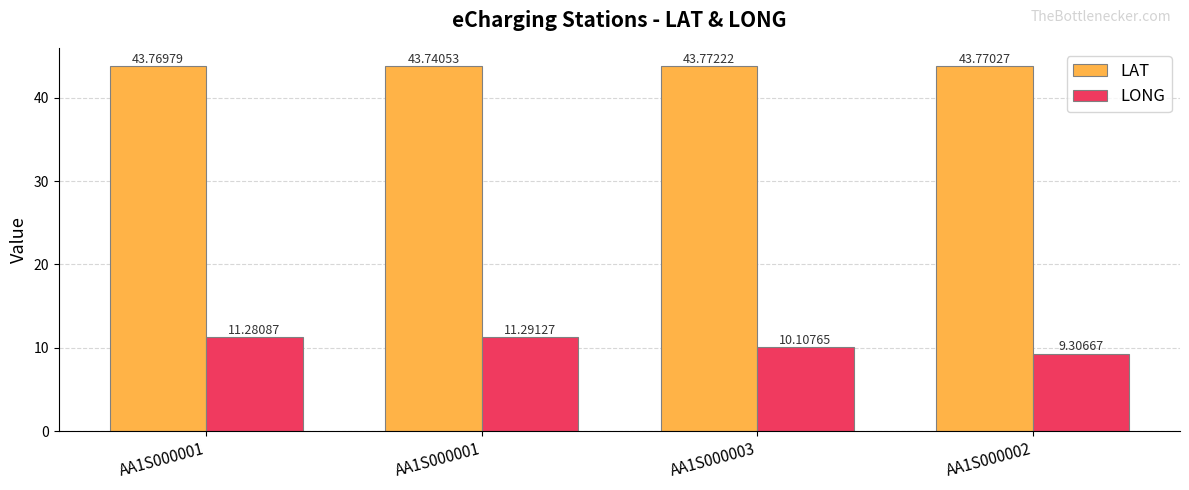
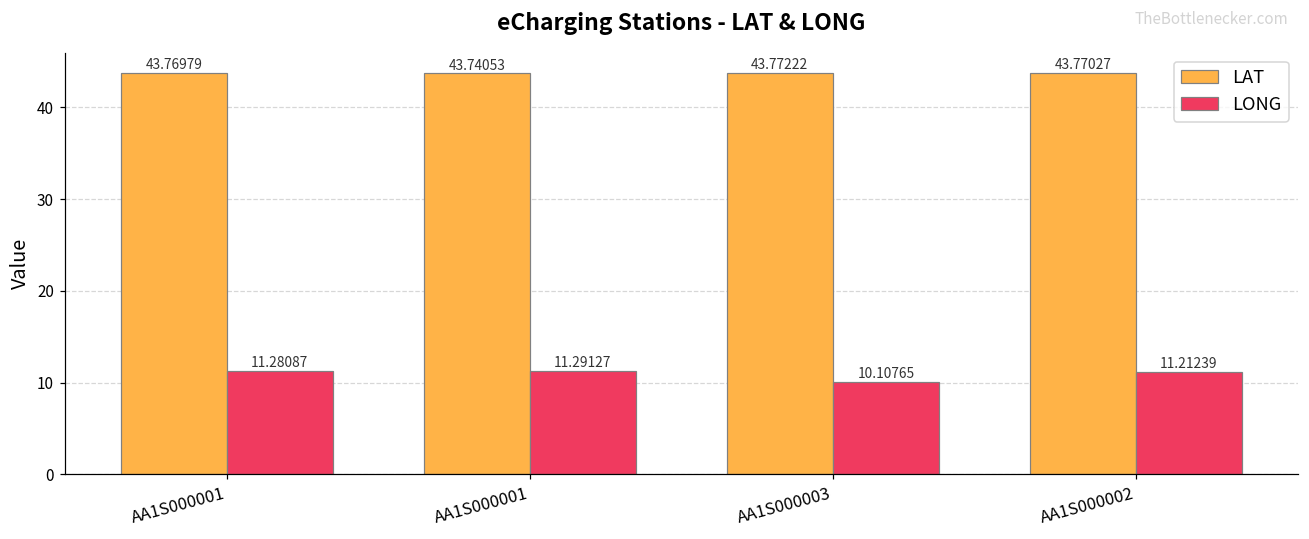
  {
    "LAT": {
      "AA1S000003": 43.77222,
      "AA1S000002": 43.77027
    },
    "LONG": {
      "AA1S000003": 10.10765,
-     "AA1S000002": 9.30667
+     "AA1S000002": 11.21239
    }
  }
